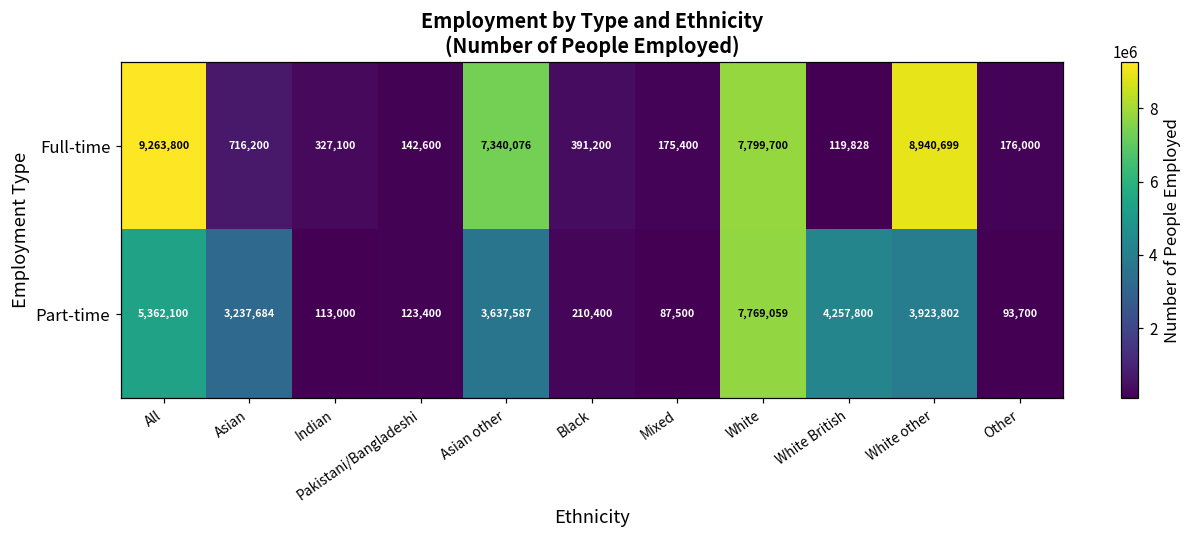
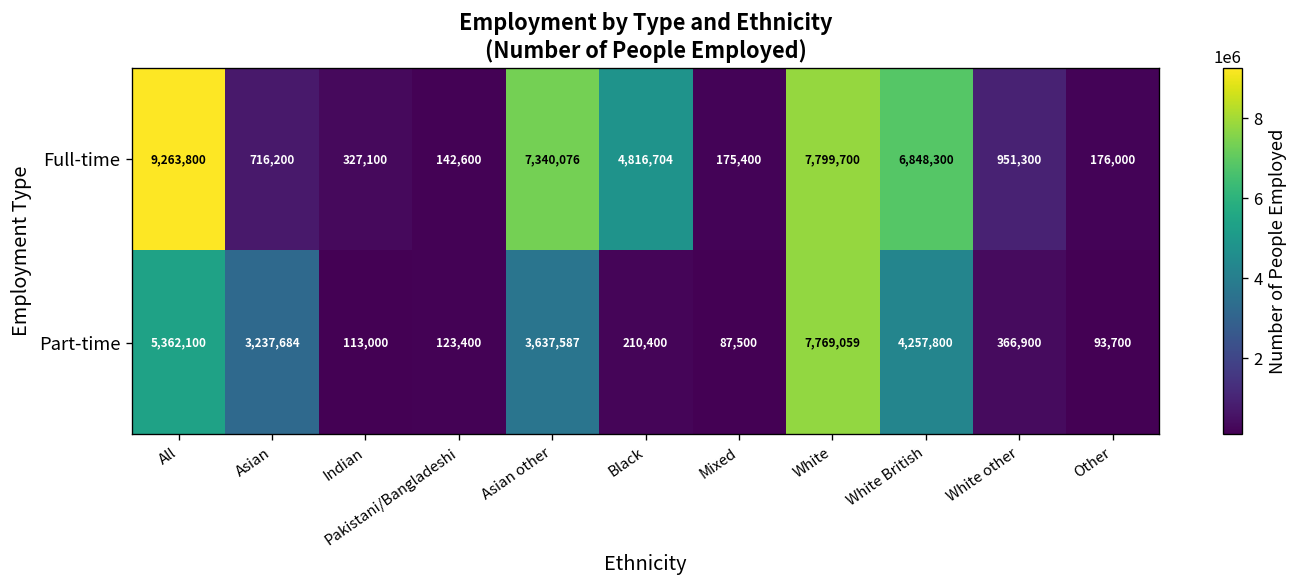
  {
    "Full-time": {
      "All": "9,263,800",
      "Asian": "716,200",
      "Indian": "327,100",
      "Pakistani/Bangladeshi": "142,600",
      "Asian other": "7,340,076",
-     "Black": "391,200",
+     "Black": "4,816,704",
      "Mixed": "175,400",
      "White": "7,799,700",
-     "White British": "119,828",
-     "White other": "8,940,699",
+     "White British": "6,848,300",
+     "White other": "951,300",
      "Other": "176,000"
    },
    "Part-time": {
      "All": "5,362,100",
      "Asian": "3,237,684",
      "Indian": "113,000",
      "Pakistani/Bangladeshi": "123,400",
      "Asian other": "3,637,587",
      "Black": "210,400",
      "Mixed": "87,500",
      "White": "7,769,059",
      "White British": "4,257,800",
-     "White other": "3,923,802",
+     "White other": "366,900",
      "Other": "93,700"
    }
  }
